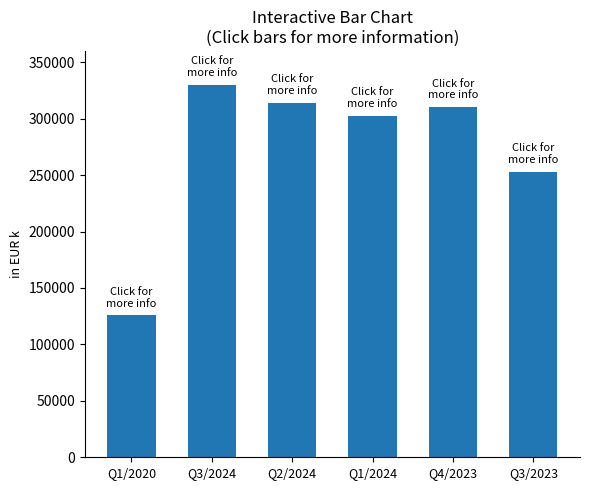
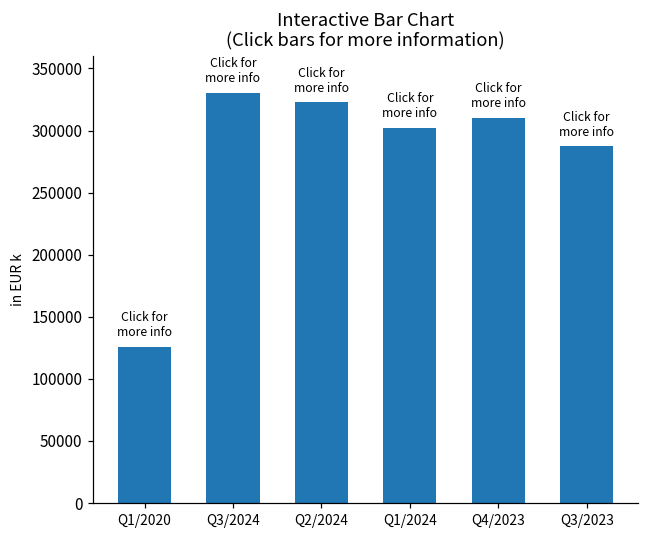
  {
    "Q1/2020": 126000,
    "Q3/2024": 330000,
-   "Q2/2024": 314000,
+   "Q2/2024": 323000,
    "Q1/2024": 302000,
    "Q4/2023": 310000,
-   "Q3/2023": 253000
+   "Q3/2023": 287000
  }
